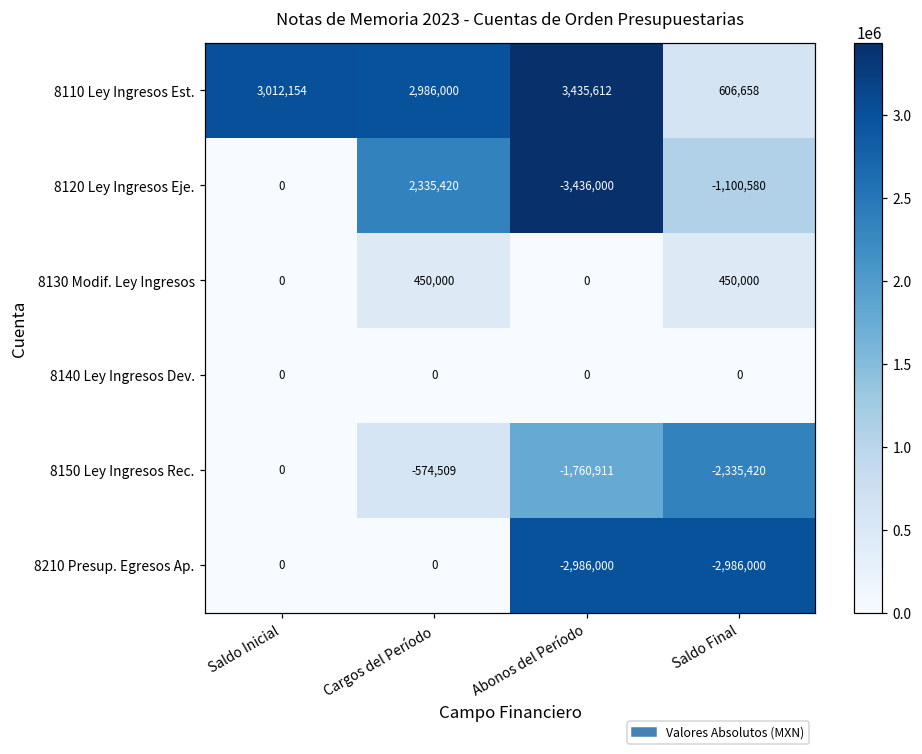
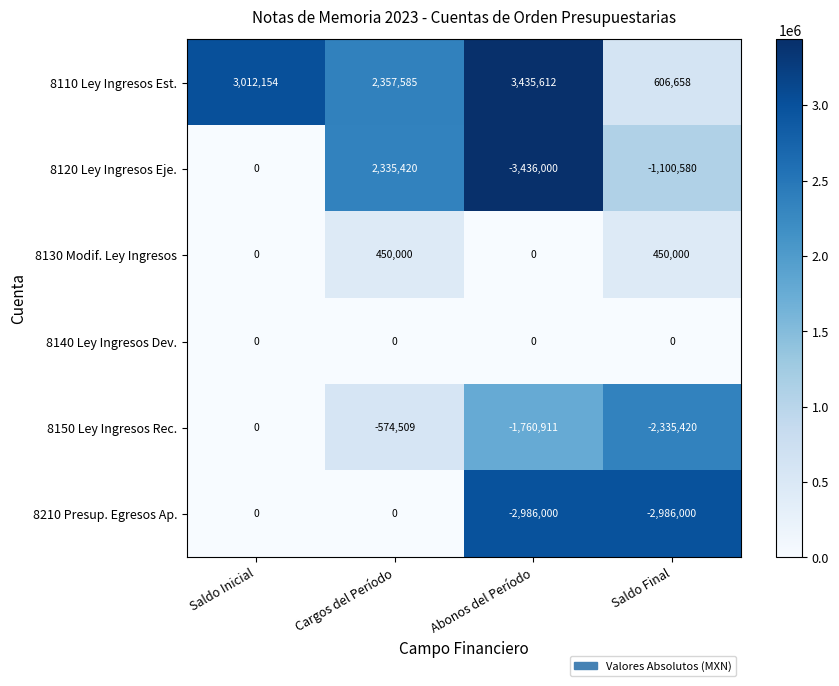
  {
    "8110 Ley Ingresos Est.": {
      "Saldo Inicial": "3,012,154",
-     "Cargos del Período": "2,986,000",
+     "Cargos del Período": "2,357,585",
      "Abonos del Período": "3,435,612",
      "Saldo Final": "606,658"
    },
    "8120 Ley Ingresos Eje.": {
      "Saldo Inicial": "0",
      "Cargos del Período": "2,335,420",
      "Abonos del Período": "-3,436,000",
      "Saldo Final": "-1,100,580"
    },
    "8130 Modif. Ley Ingresos": {
      "Saldo Inicial": "0",
      "Cargos del Período": "450,000",
      "Abonos del Período": "0",
      "Saldo Final": "450,000"
    },
    "8140 Ley Ingresos Dev.": {
      "Saldo Inicial": "0",
      "Cargos del Período": "0",
      "Abonos del Período": "0",
      "Saldo Final": "0"
    },
    "8150 Ley Ingresos Rec.": {
      "Saldo Inicial": "0",
      "Cargos del Período": "-574,509",
      "Abonos del Período": "-1,760,911",
      "Saldo Final": "-2,335,420"
    },
    "8210 Presup. Egresos Ap.": {
      "Saldo Inicial": "0",
      "Cargos del Período": "0",
      "Abonos del Período": "-2,986,000",
      "Saldo Final": "-2,986,000"
    }
  }
